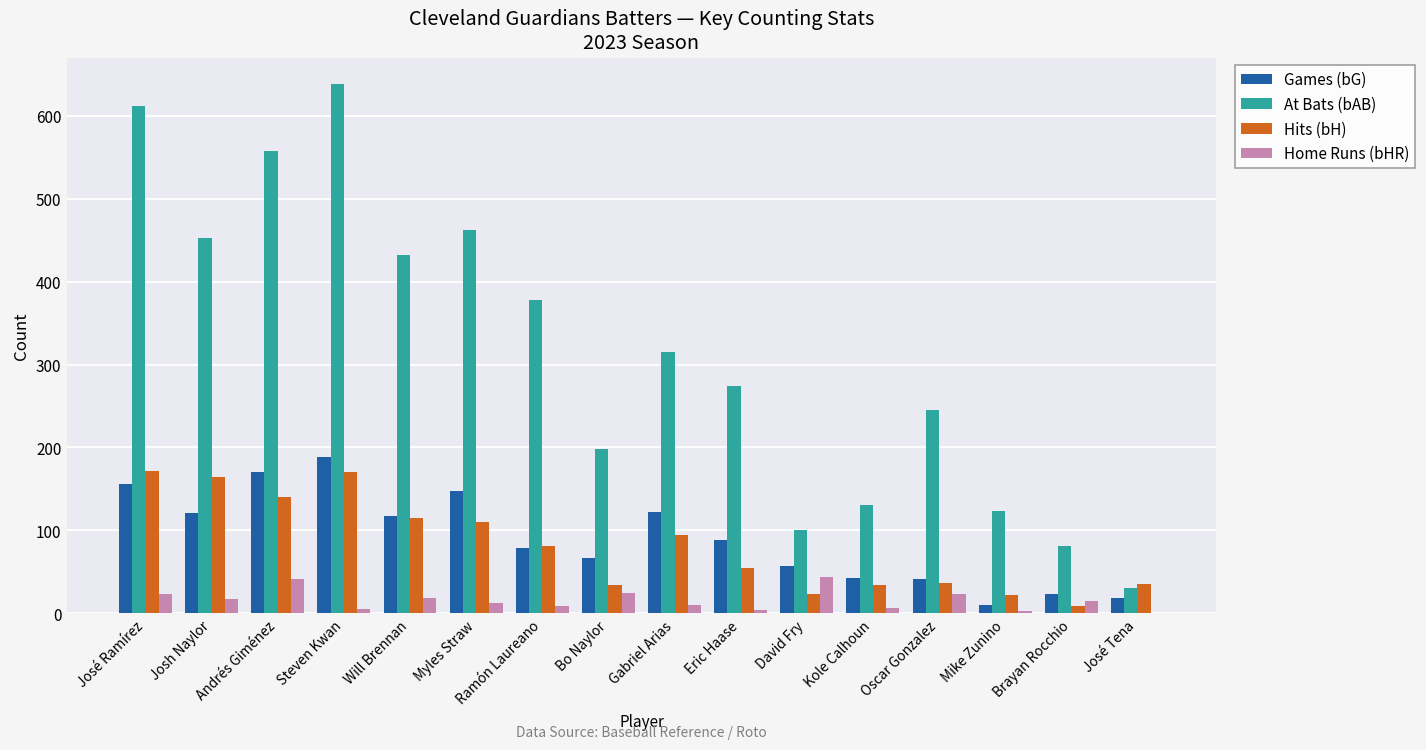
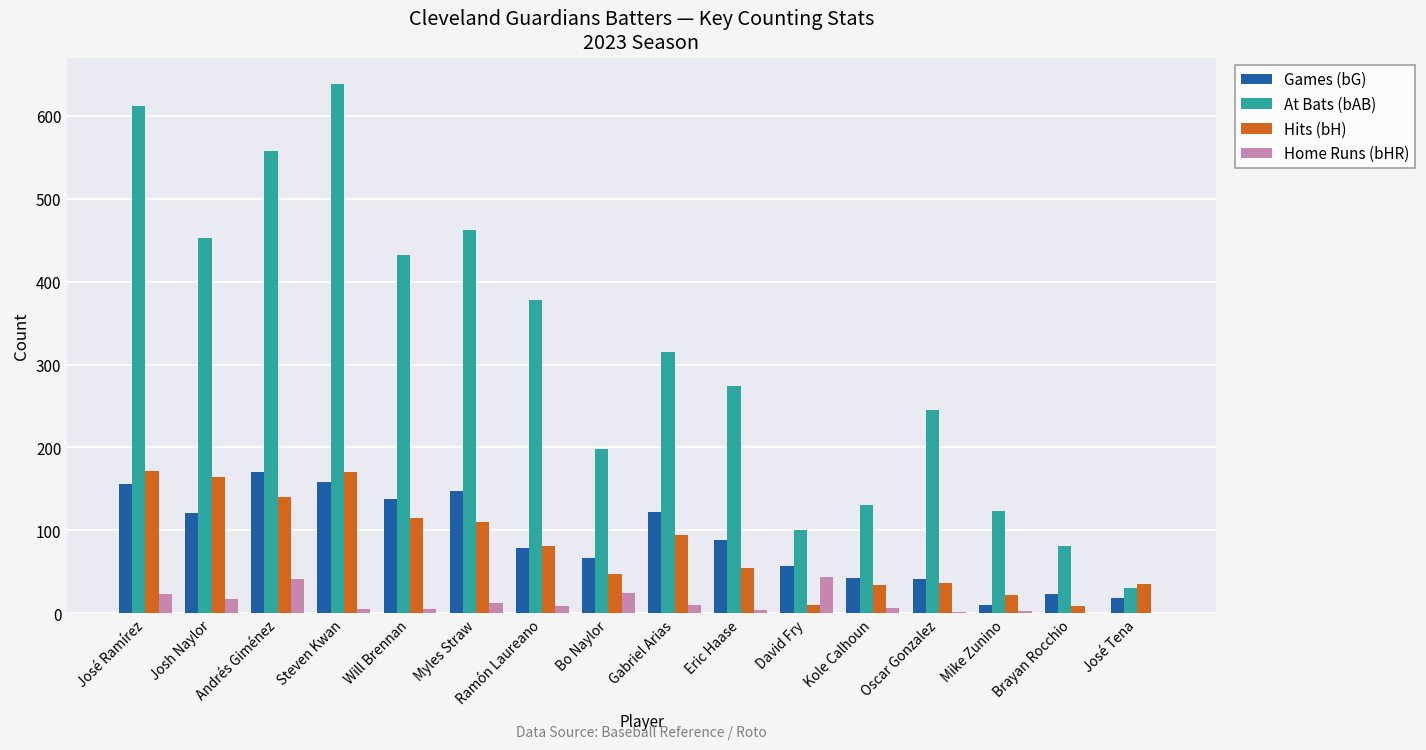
  {
    "Games (bG)": {
      "José Ramírez": 160,
      "Josh Naylor": 120,
      "Andrés Giménez": 170,
-     "Steven Kwan": 190,
-     "Will Brennan": 120,
+     "Steven Kwan": 160,
+     "Will Brennan": 140,
      "Myles Straw": 150,
      "Ramón Laureano": 80,
      "Bo Naylor": 70,
      "Gabriel Arias": 120,
      "Eric Haase": 90,
      "David Fry": 60,
      "Kole Calhoun": 40,
      "Oscar Gonzalez": 40,
      "Mike Zunino": 10,
      "Brayan Rocchio": 20,
      "José Tena": 20
    },
    "At Bats (bAB)": {
      "José Ramírez": 610,
      "Josh Naylor": 450,
      "Andrés Giménez": 560,
      "Steven Kwan": 640,
      "Will Brennan": 430,
      "Myles Straw": 460,
      "Ramón Laureano": 380,
      "Bo Naylor": 200,
      "Gabriel Arias": 320,
      "Eric Haase": 270,
      "David Fry": 100,
      "Kole Calhoun": 130,
      "Oscar Gonzalez": 250,
      "Mike Zunino": 120,
      "Brayan Rocchio": 80,
      "José Tena": 30
    },
    "Hits (bH)": {
      "José Ramírez": 170,
      "Josh Naylor": 160,
      "Andrés Giménez": 140,
      "Steven Kwan": 170,
      "Will Brennan": 120,
      "Myles Straw": 110,
      "Ramón Laureano": 80,
-     "Bo Naylor": 30,
+     "Bo Naylor": 50,
      "Gabriel Arias": 90,
      "Eric Haase": 60,
-     "David Fry": 20,
+     "David Fry": 10,
      "Kole Calhoun": 30,
      "Oscar Gonzalez": 40,
      "Mike Zunino": 20,
      "Brayan Rocchio": 10,
      "José Tena": 40
    },
    "Home Runs (bHR)": {
      "José Ramírez": 20,
      "Josh Naylor": 20,
      "Andrés Giménez": 40,
      "Steven Kwan": 10,
-     "Will Brennan": 20,
+     "Will Brennan": 10,
      "Myles Straw": 10,
      "Ramón Laureano": 10,
      "Bo Naylor": 30,
      "Gabriel Arias": 10,
      "Eric Haase": 0,
      "David Fry": 40,
      "Kole Calhoun": 10,
-     "Oscar Gonzalez": 20,
-     "Brayan Rocchio": 20,
+     "Oscar Gonzalez": 0,
+     "Brayan Rocchio": 0,
      "José Tena": 0
    }
  }
